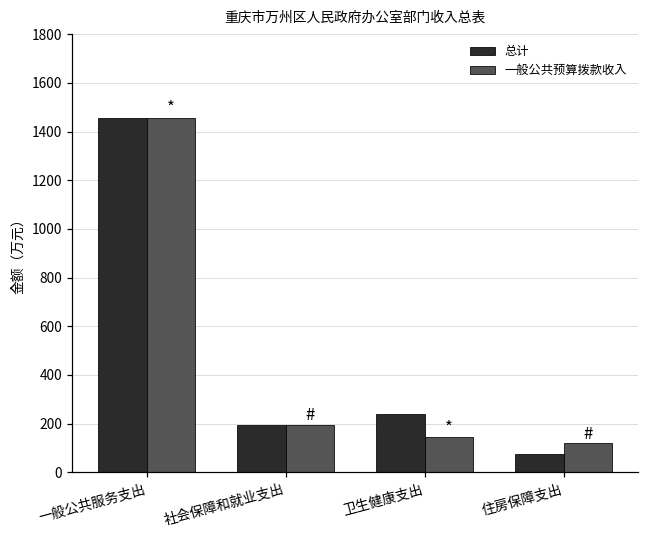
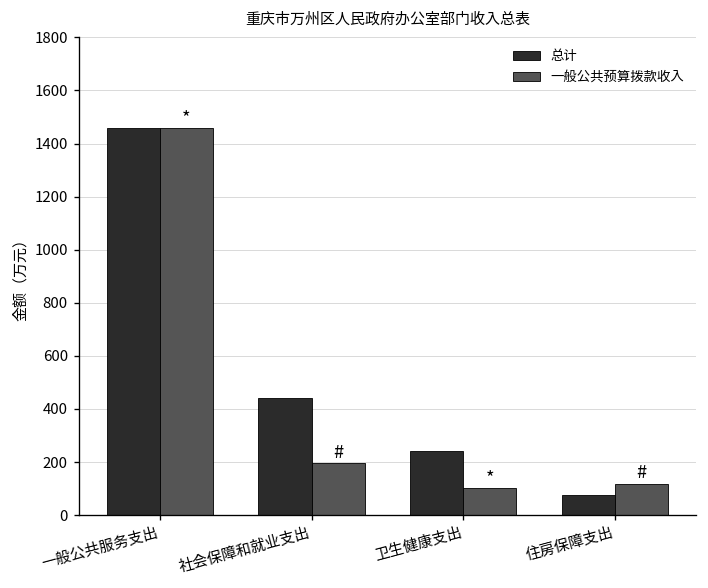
  {
    "总计": {
      "一般公共服务支出": 1460,
-     "社会保障和就业支出": 200,
+     "社会保障和就业支出": 440,
      "卫生健康支出": 240,
      "住房保障支出": 80
    },
    "一般公共预算拨款收入": {
      "一般公共服务支出": 1460,
      "社会保障和就业支出": 200,
-     "卫生健康支出": 140,
+     "卫生健康支出": 100,
      "住房保障支出": 120
    }
  }
